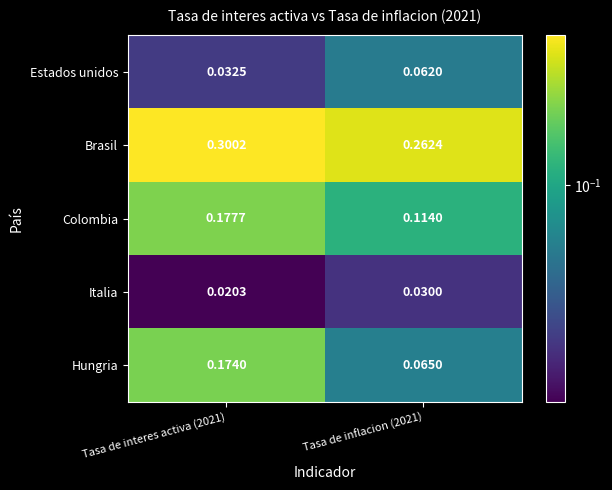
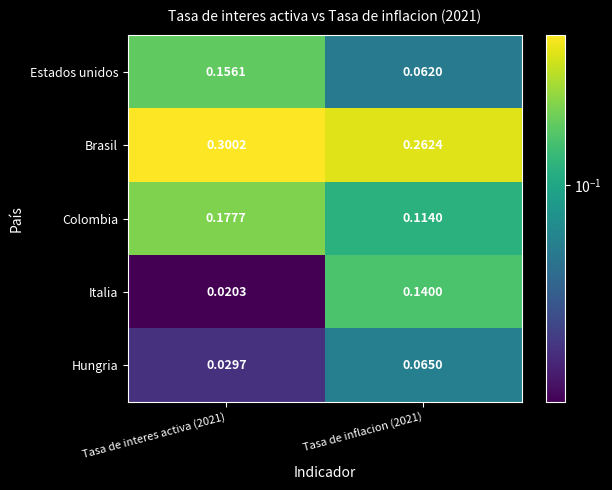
  {
    "Estados unidos": {
-     "Tasa de interes activa (2021)": 0.0325,
+     "Tasa de interes activa (2021)": 0.1561,
      "Tasa de inflacion (2021)": 0.0620
    },
    "Brasil": {
      "Tasa de interes activa (2021)": 0.3002,
      "Tasa de inflacion (2021)": 0.2624
    },
    "Colombia": {
      "Tasa de interes activa (2021)": 0.1777,
      "Tasa de inflacion (2021)": 0.1140
    },
    "Italia": {
      "Tasa de interes activa (2021)": 0.0203,
-     "Tasa de inflacion (2021)": 0.0300
+     "Tasa de inflacion (2021)": 0.1400
    },
    "Hungria": {
-     "Tasa de interes activa (2021)": 0.1740,
+     "Tasa de interes activa (2021)": 0.0297,
      "Tasa de inflacion (2021)": 0.0650
    }
  }
